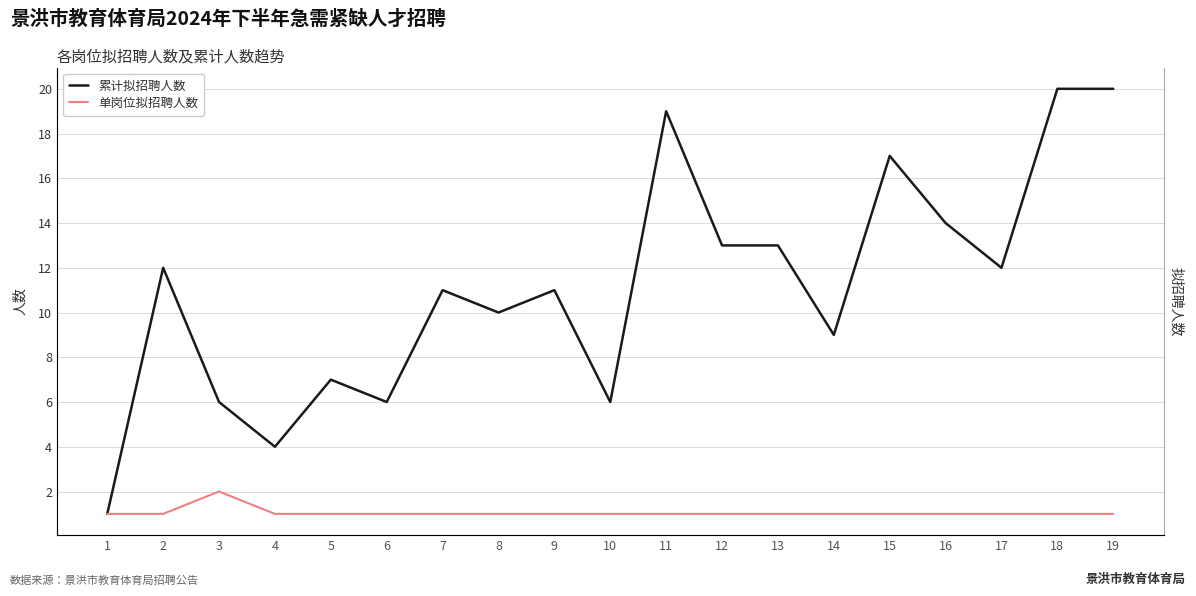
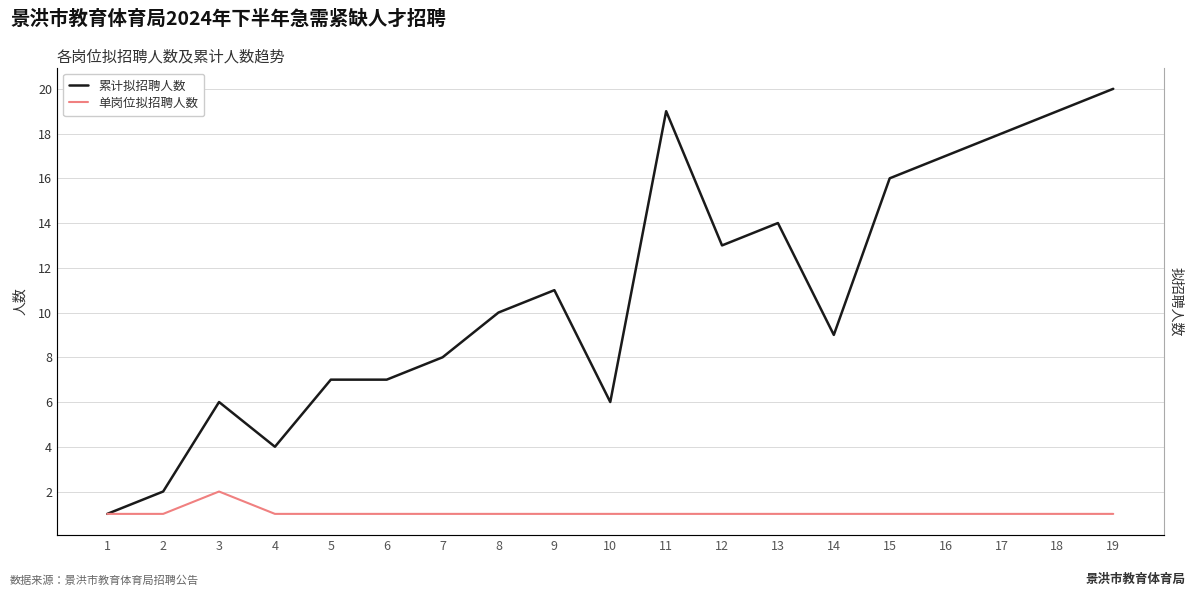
  {
    "累计拟招聘人数": {
-     "2": 12,
+     "2": 2,
      "3": 6,
      "4": 4,
      "5": 7,
-     "6": 6,
-     "7": 11,
+     "6": 7,
+     "7": 8,
      "8": 10,
      "9": 11,
      "10": 6,
      "11": 19,
      "12": 13,
-     "13": 13,
+     "13": 14,
      "14": 9,
-     "15": 17,
-     "16": 14,
-     "17": 12,
-     "18": 20,
+     "15": 16,
+     "16": 17,
+     "17": 18,
+     "18": 19,
      "19": 20
    },
    "单岗位拟招聘人数": {
      "2": 1,
      "3": 2,
      "4": 1,
      "5": 1,
      "6": 1,
      "7": 1,
      "8": 1,
      "9": 1,
      "10": 1,
      "11": 1,
      "12": 1,
      "13": 1,
      "14": 1,
      "15": 1,
      "16": 1,
      "17": 1,
      "18": 1,
      "19": 1
    }
  }
